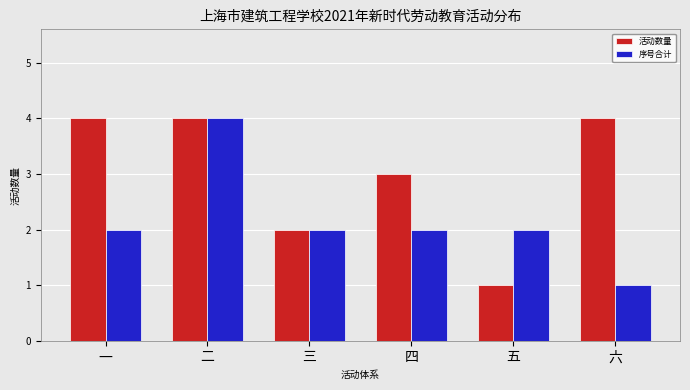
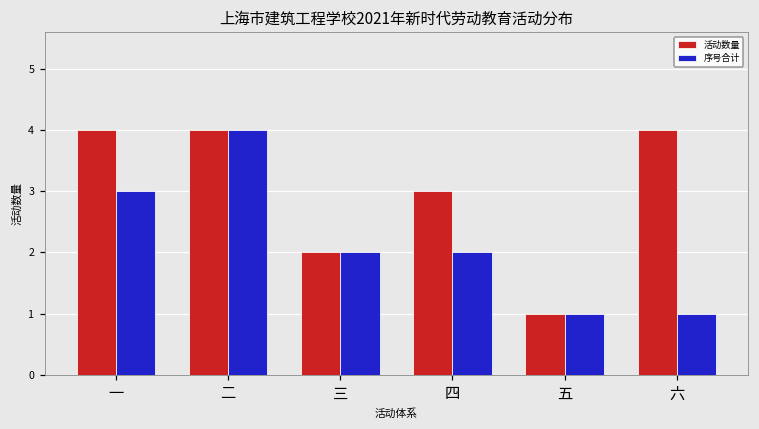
  {
    "活动数量": {
      "一": 4,
      "二": 4,
      "三": 2,
      "四": 3,
      "五": 1,
      "六": 4
    },
    "序号合计": {
-     "一": 2,
+     "一": 3,
      "二": 4,
      "三": 2,
      "四": 2,
-     "五": 2,
+     "五": 1,
      "六": 1
    }
  }
